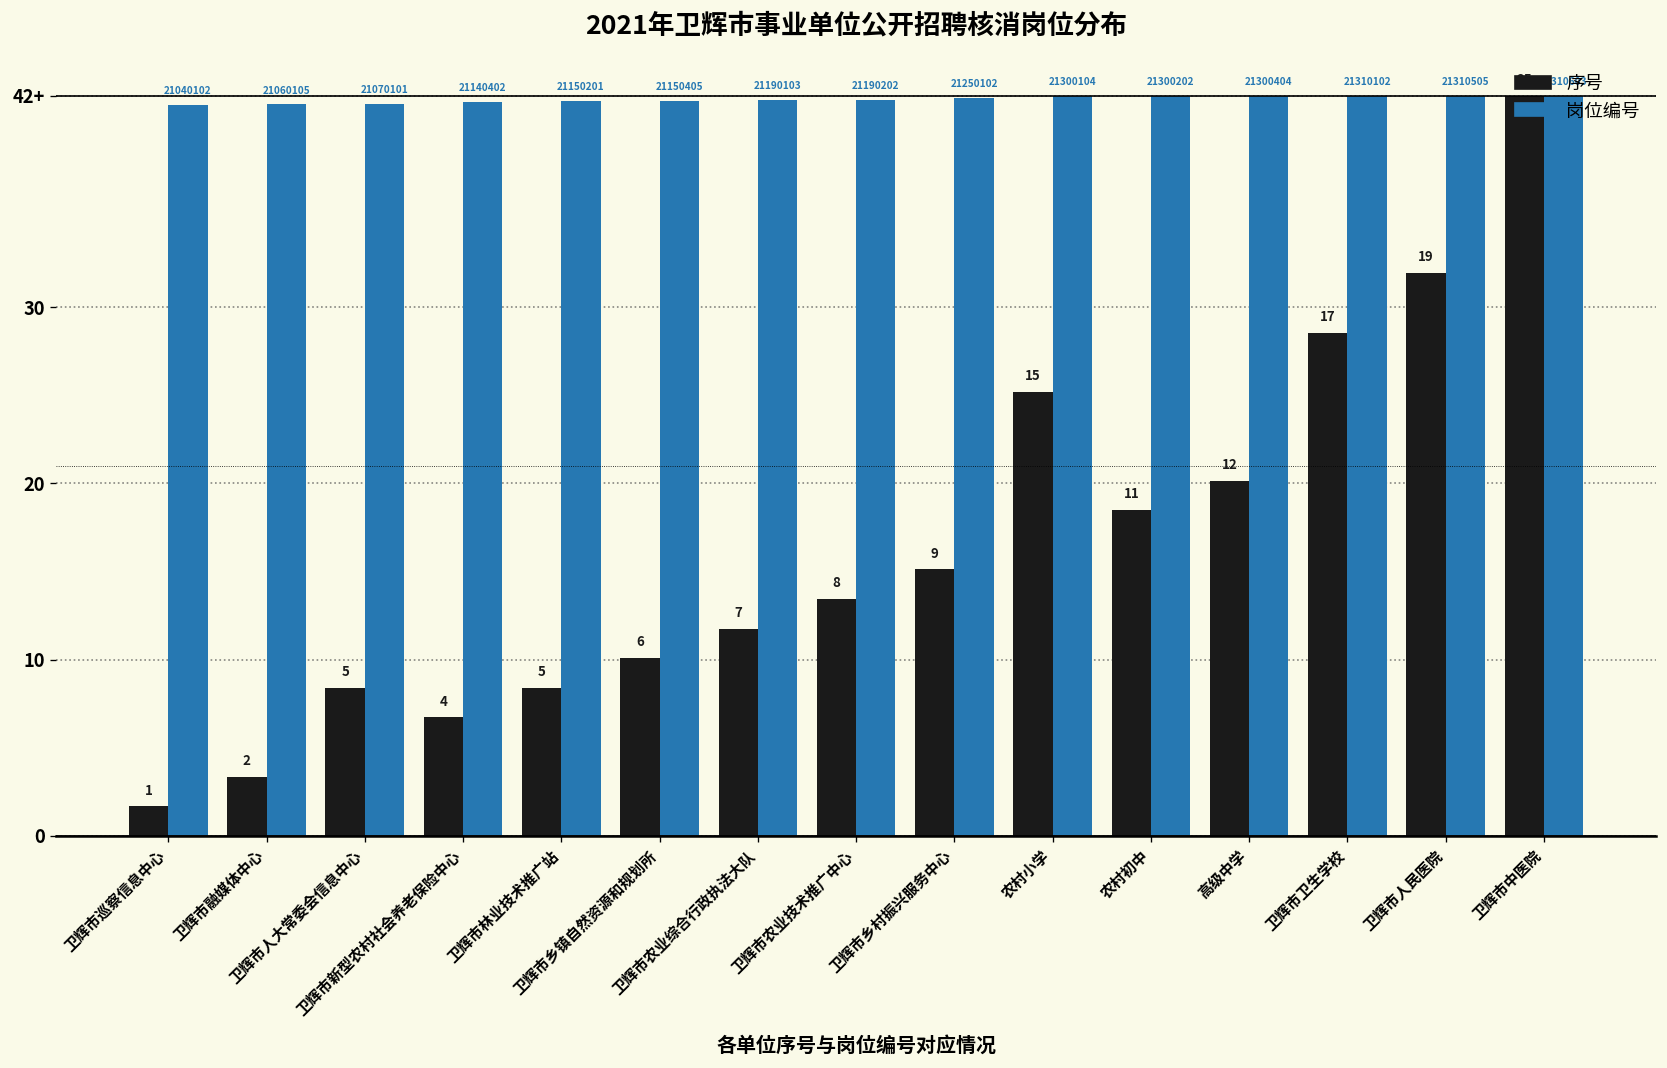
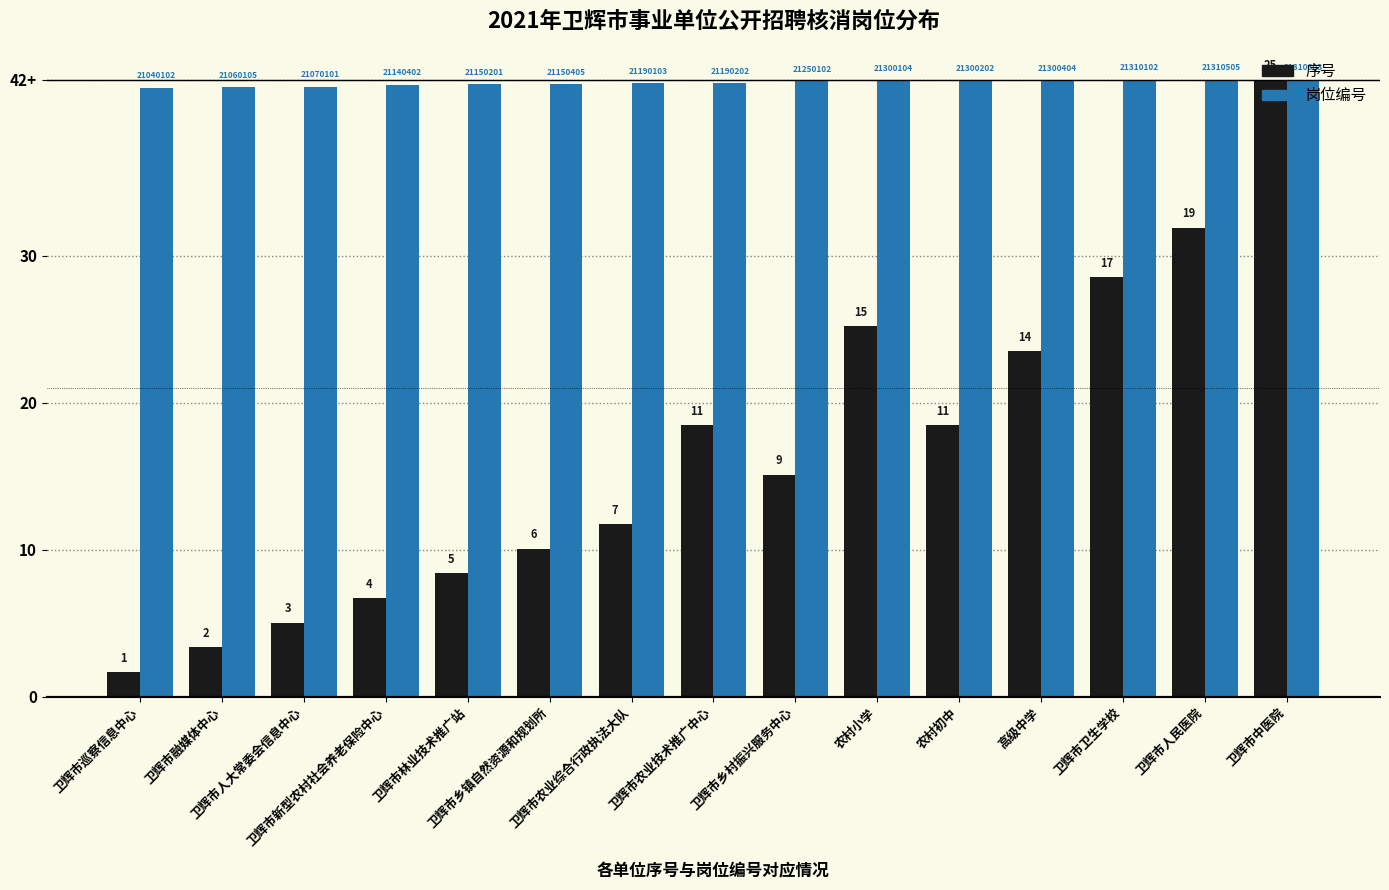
  {
    "序号": {
-     "卫辉市人大常委会信息中心": 5,
-     "卫辉市农业技术推广中心": 8,
-     "高级中学": 12
+     "卫辉市人大常委会信息中心": 3,
+     "卫辉市农业技术推广中心": 11,
+     "高级中学": 14
    }
  }
